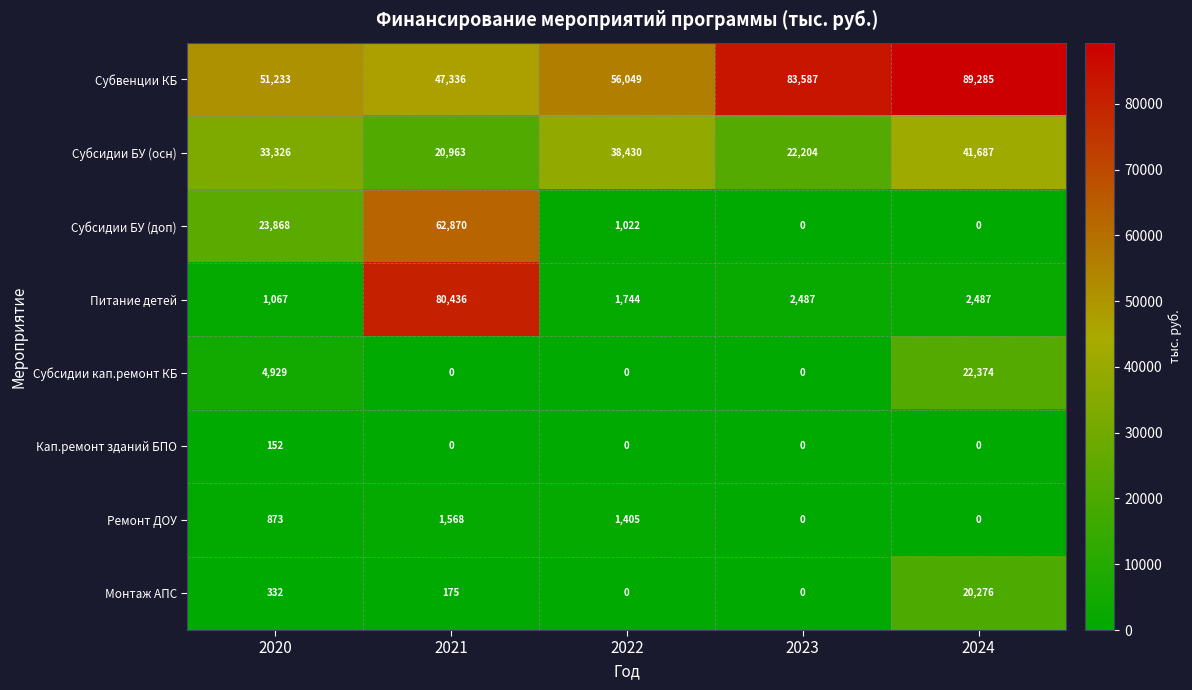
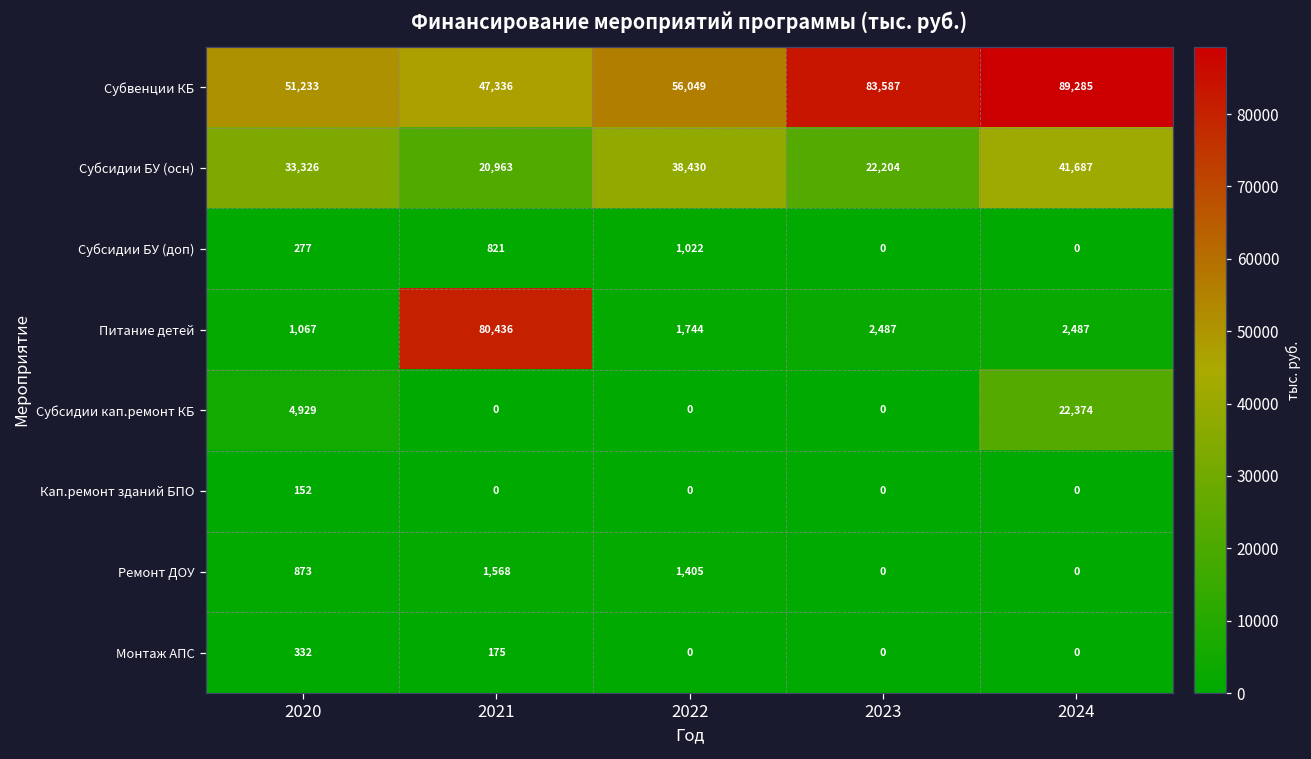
  {
    "Субсидии БУ (доп)": {
-     "2020": "23,868",
-     "2021": "62,870"
+     "2020": "277",
+     "2021": "821"
    },
    "Монтаж АПС": {
-     "2024": "20,276"
+     "2024": "0"
    }
  }
